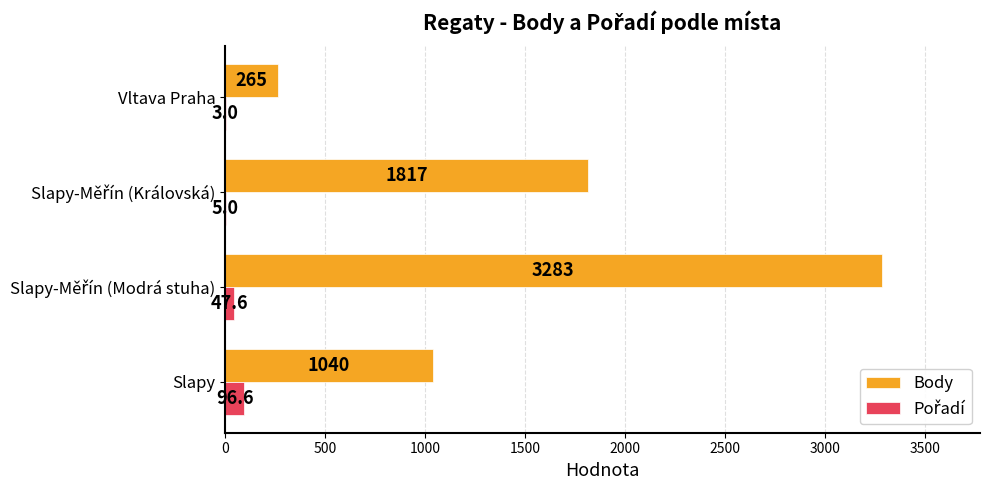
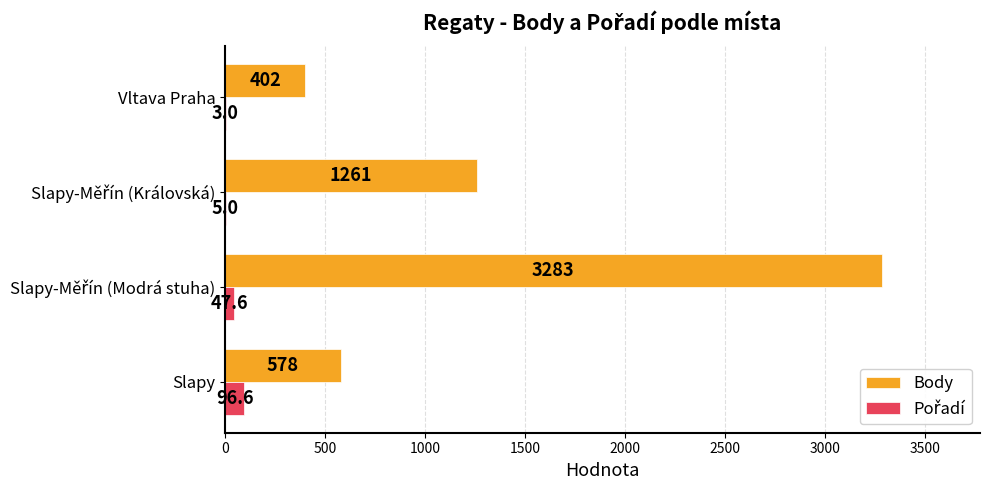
  {
    "Body": {
-     "Vltava Praha": 265,
-     "Slapy-Měřín (Královská)": 1817,
+     "Vltava Praha": 402,
+     "Slapy-Měřín (Královská)": 1261,
      "Slapy-Měřín (Modrá stuha)": 3283,
-     "Slapy": 1040
+     "Slapy": 578
    },
    "Pořadí": {
      "Vltava Praha": 3.0,
      "Slapy-Měřín (Královská)": 5.0,
      "Slapy-Měřín (Modrá stuha)": 47.6,
      "Slapy": 96.6
    }
  }
